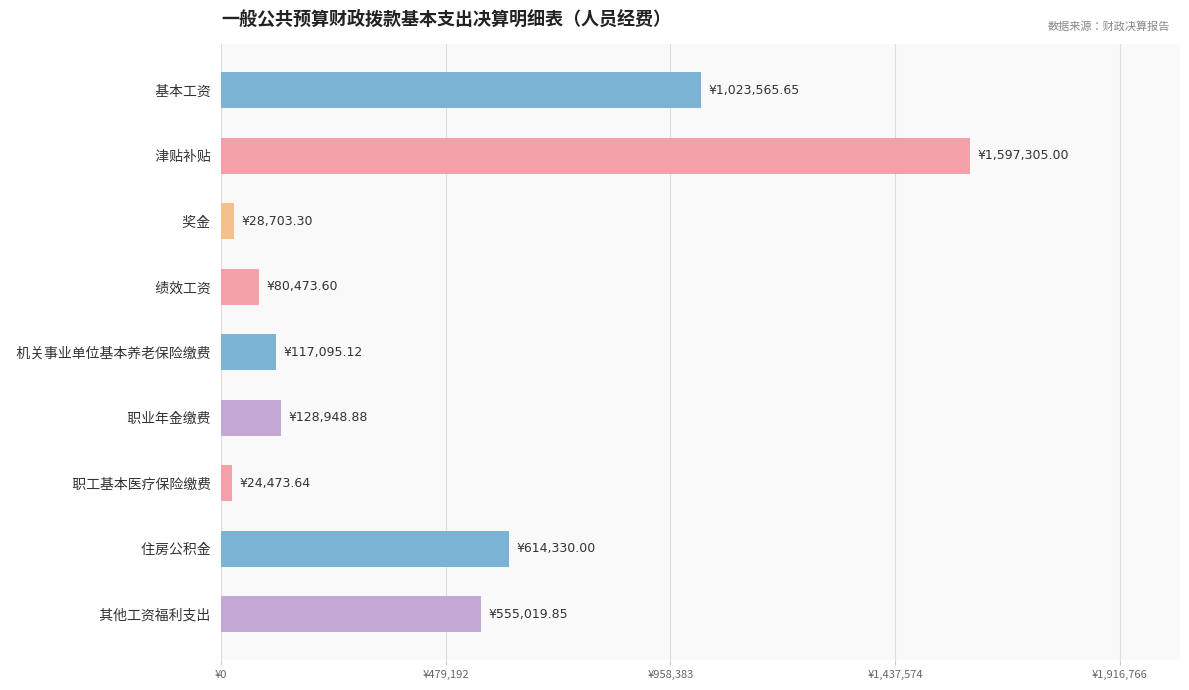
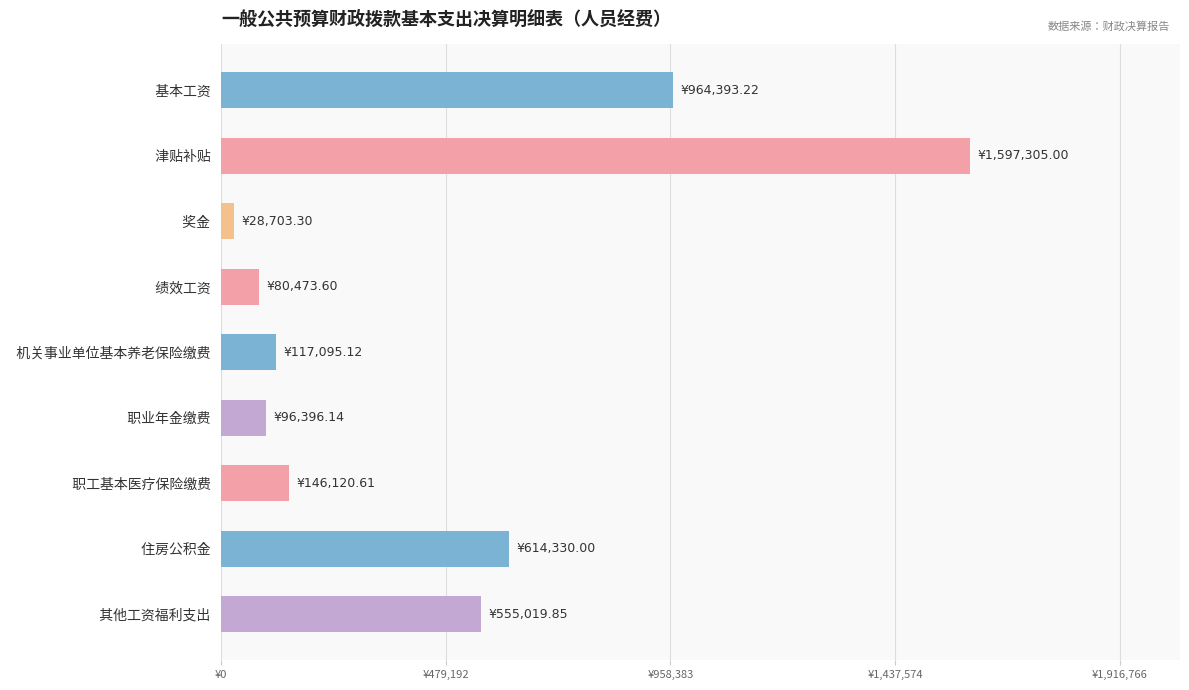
  {
-   "基本工资": "¥1,023,565.65",
+   "基本工资": "¥964,393.22",
    "津贴补贴": "¥1,597,305.00",
    "奖金": "¥28,703.30",
    "绩效工资": "¥80,473.60",
    "机关事业单位基本养老保险缴费": "¥117,095.12",
-   "职业年金缴费": "¥128,948.88",
-   "职工基本医疗保险缴费": "¥24,473.64",
+   "职业年金缴费": "¥96,396.14",
+   "职工基本医疗保险缴费": "¥146,120.61",
    "住房公积金": "¥614,330.00",
    "其他工资福利支出": "¥555,019.85"
  }
